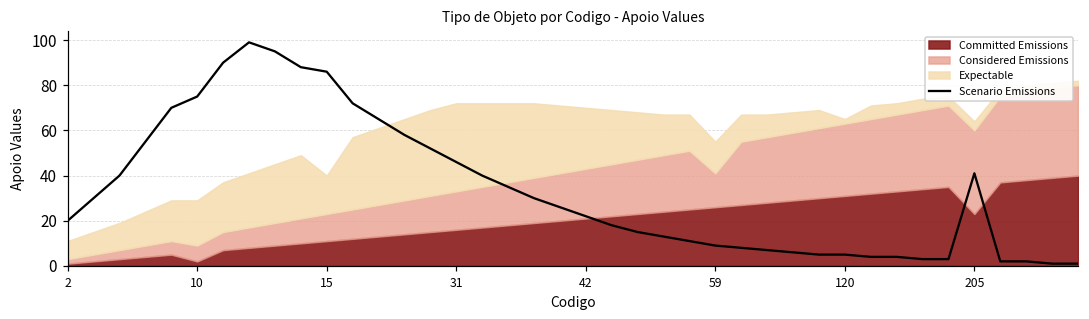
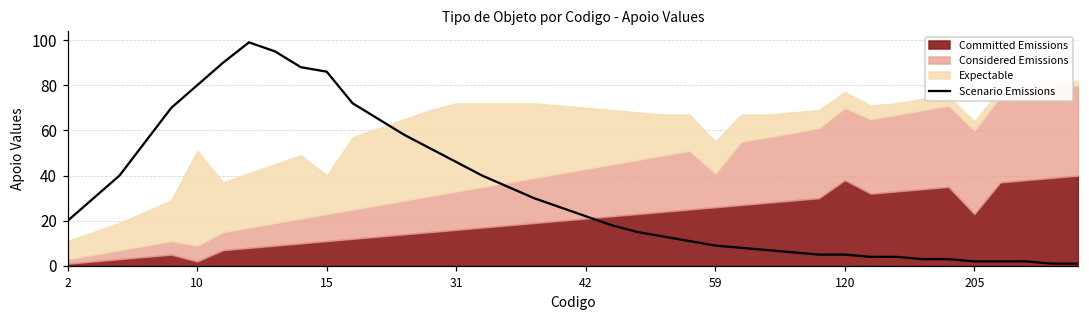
  {
    "Scenario Emissions": {
-     "10": 75,
+     "10": 80,
      "15": 86,
      "59": 9,
      "120": 5,
-     "205": 41
+     "205": 2
    },
    "Committed Emissions": {
      "10": 2,
      "15": 11,
      "59": 26,
-     "120": 31,
+     "120": 38,
      "205": 23
    },
    "Considered Emissions": {
      "10": 7,
      "15": 12,
      "42": 22,
      "59": 15,
      "120": 32,
      "205": 37
    },
    "Expectable": {
-     "10": 20,
+     "10": 42,
      "15": 17,
      "42": 27,
      "59": 14,
-     "120": 2,
+     "120": 7,
      "205": 4
    }
  }
